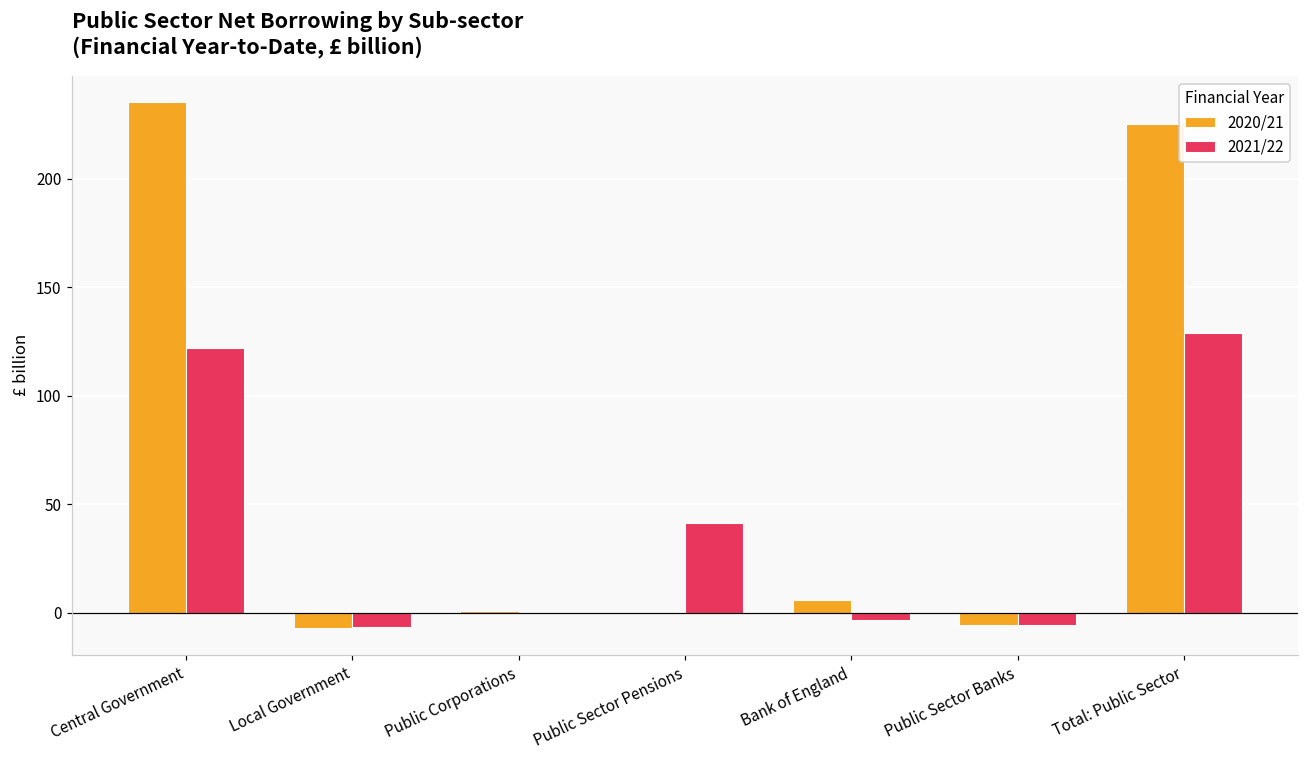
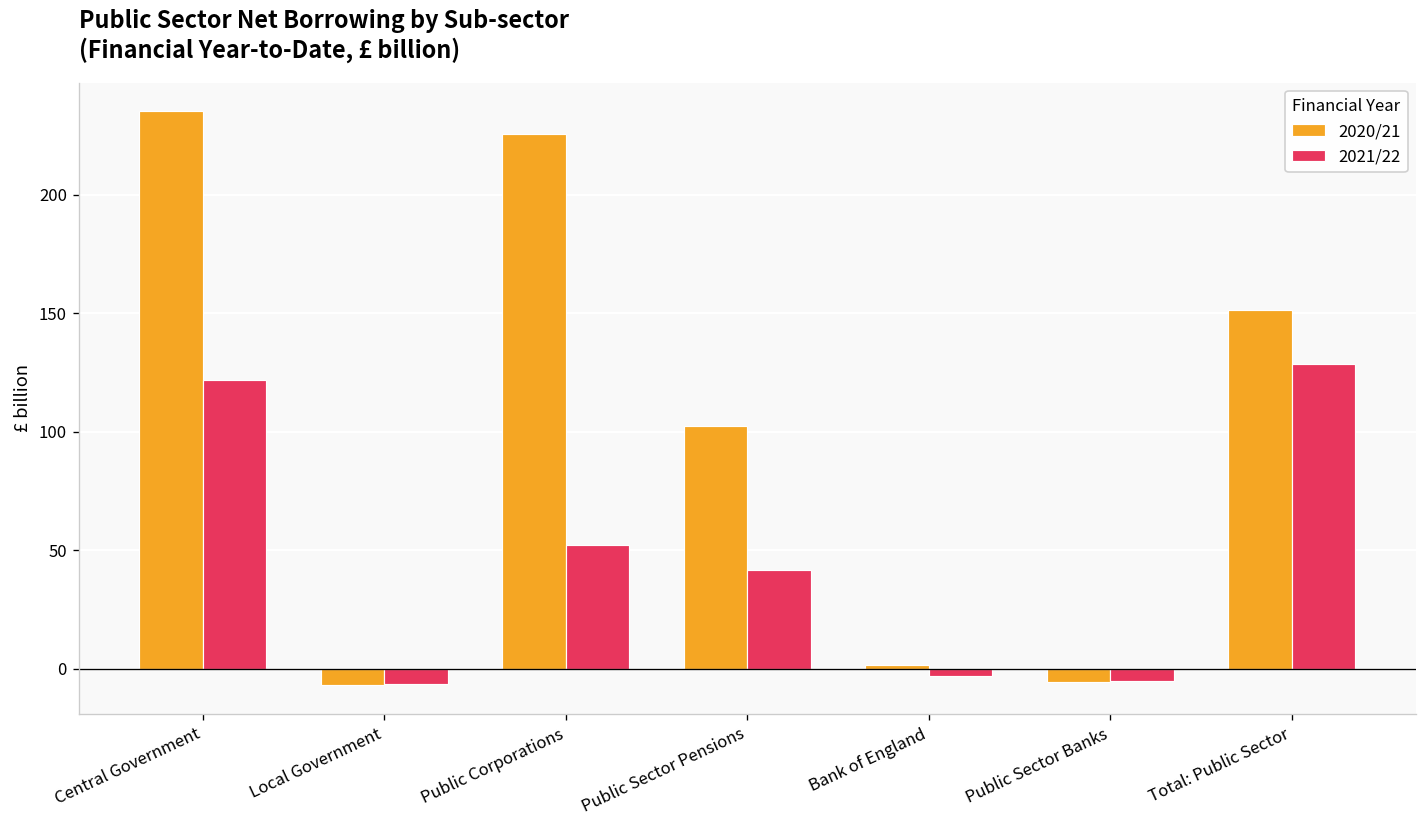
  {
    "2020/21": {
      "Central Government": 235,
      "Local Government": -7,
-     "Public Corporations": 1,
-     "Public Sector Pensions": 0,
-     "Bank of England": 6,
+     "Public Corporations": 226,
+     "Public Sector Pensions": 102,
+     "Bank of England": 1,
      "Public Sector Banks": -6,
-     "Total: Public Sector": 225
+     "Total: Public Sector": 152
    },
    "2021/22": {
      "Central Government": 122,
      "Local Government": -7,
-     "Public Corporations": 1,
+     "Public Corporations": 52,
      "Public Sector Pensions": 42,
      "Bank of England": -3,
      "Public Sector Banks": -5,
      "Total: Public Sector": 129
    }
  }
